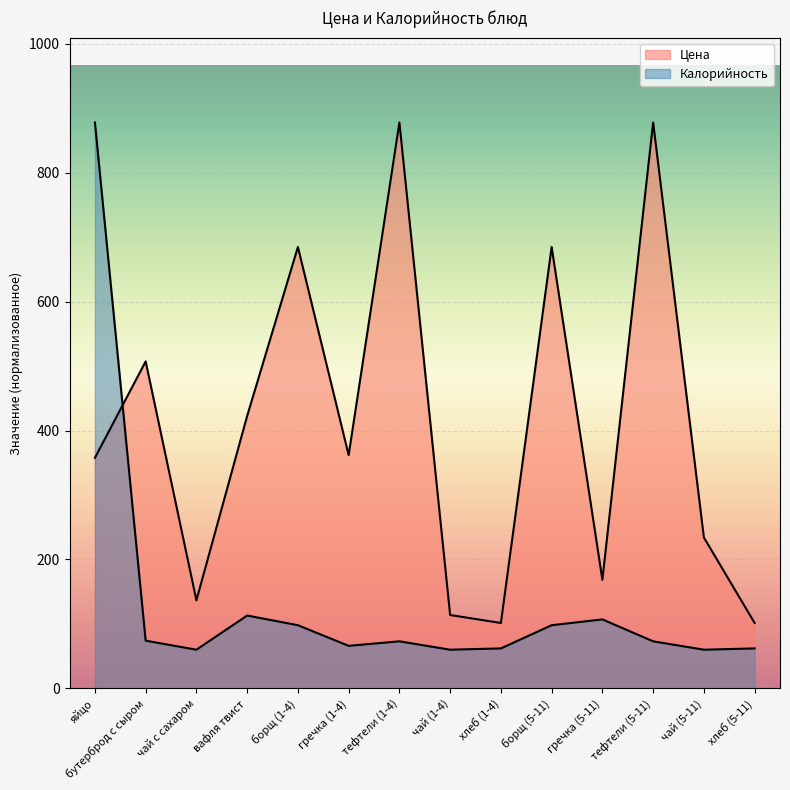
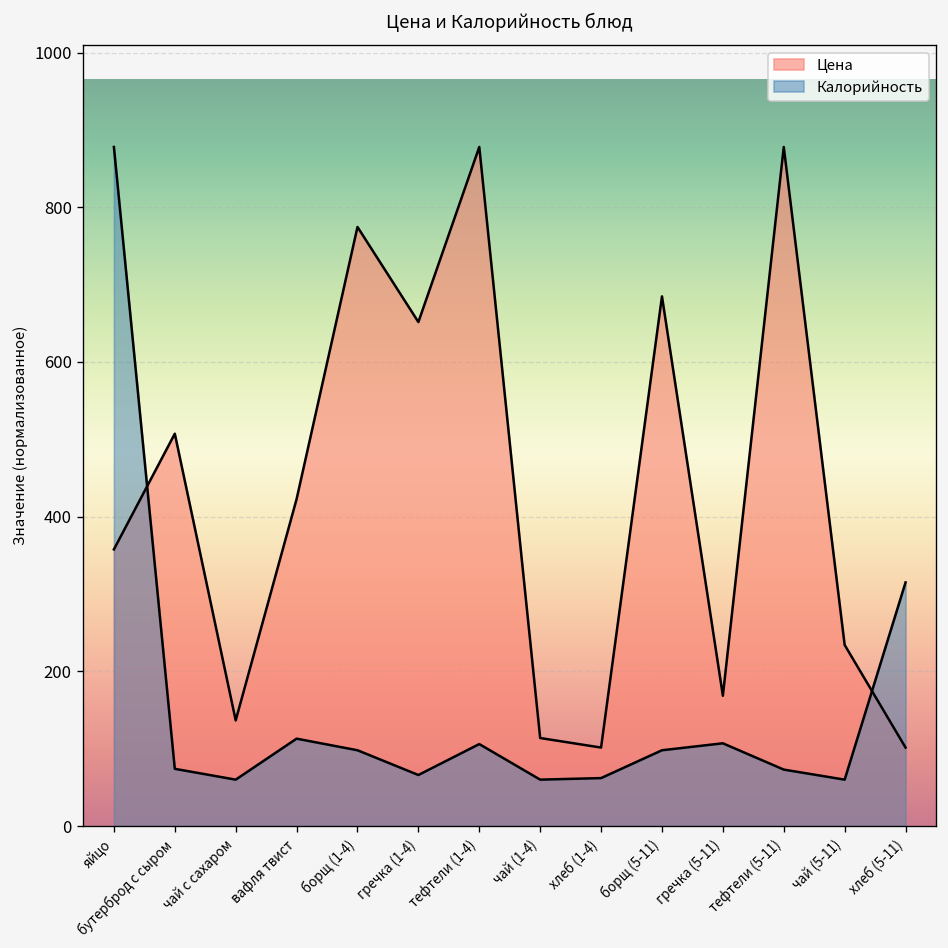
  {
    "Цена": {
      "яйцо": 360,
      "бутерброд с сыром": 510,
      "чай с сахаром": 140,
      "вафля твист": 420,
-     "борщ (1-4)": 680,
-     "гречка (1-4)": 360,
+     "борщ (1-4)": 770,
+     "гречка (1-4)": 650,
      "тефтели (1-4)": 880,
      "чай (1-4)": 110,
      "хлеб (1-4)": 100,
      "борщ (5-11)": 680,
      "гречка (5-11)": 170,
      "тефтели (5-11)": 880,
      "чай (5-11)": 230,
      "хлеб (5-11)": 100
    },
    "Калорийность": {
      "яйцо": 880,
      "бутерброд с сыром": 70,
      "чай с сахаром": 60,
      "вафля твист": 110,
      "борщ (1-4)": 100,
      "гречка (1-4)": 70,
-     "тефтели (1-4)": 70,
+     "тефтели (1-4)": 110,
      "чай (1-4)": 60,
      "хлеб (1-4)": 60,
      "борщ (5-11)": 100,
      "гречка (5-11)": 110,
      "тефтели (5-11)": 70,
      "чай (5-11)": 60,
-     "хлеб (5-11)": 60
+     "хлеб (5-11)": 320
    }
  }
